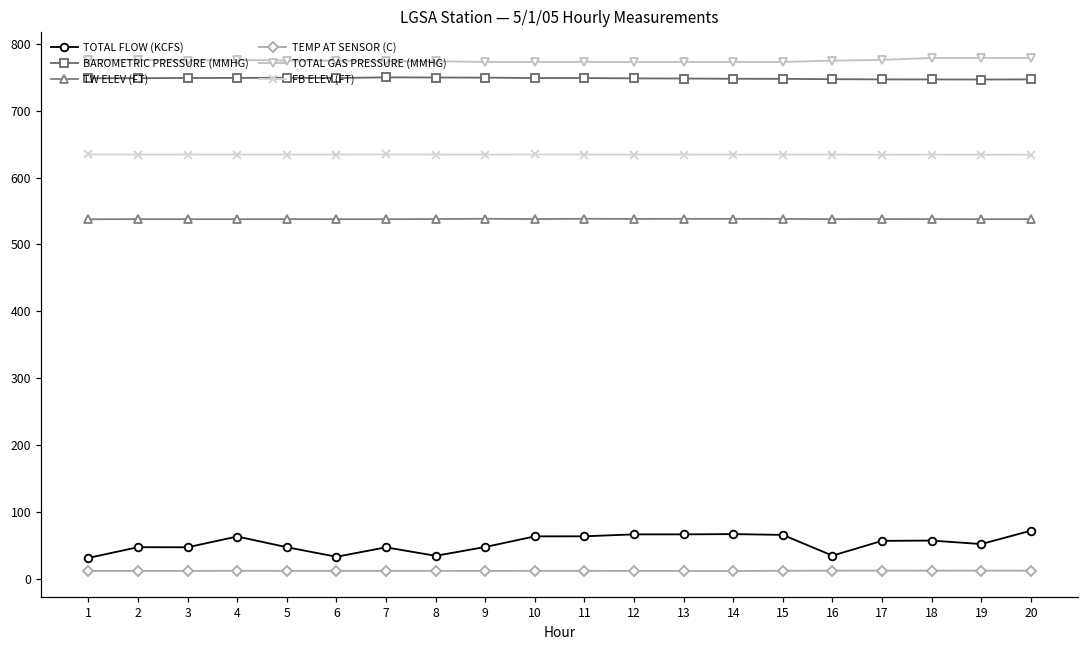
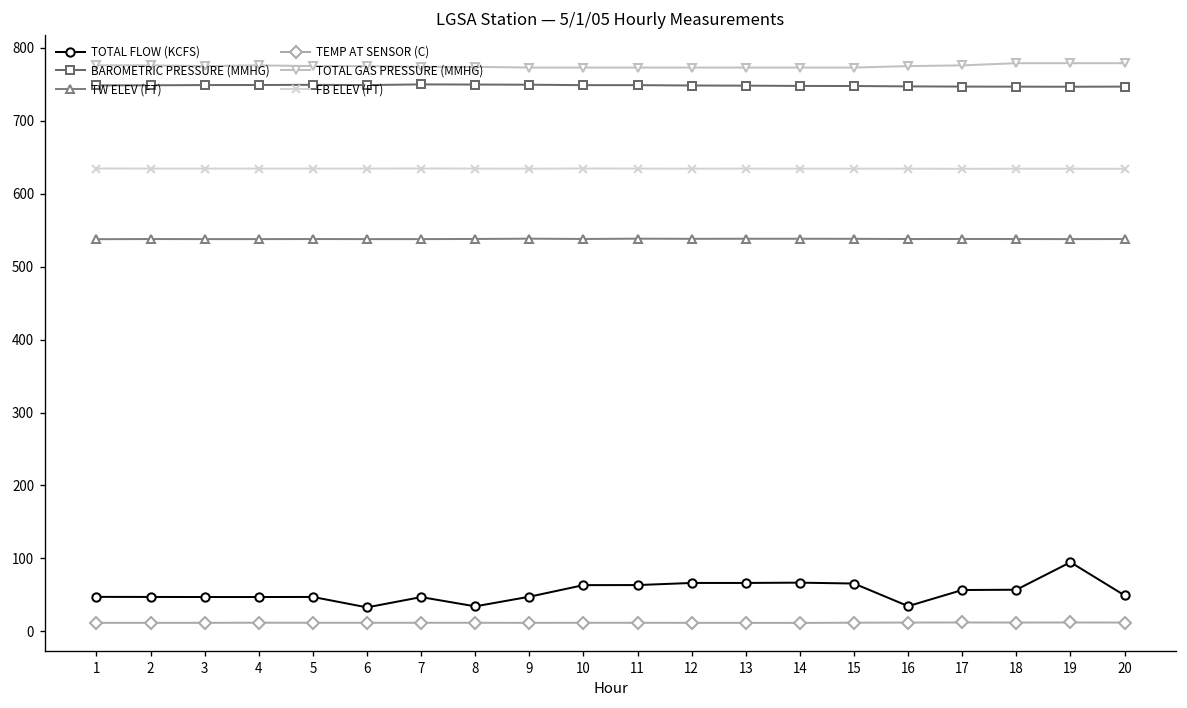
  {
    "TOTAL FLOW (KCFS)": {
-     "1": 30,
+     "1": 50,
      "2": 50,
      "3": 50,
-     "4": 60,
+     "4": 50,
      "5": 50,
      "6": 30,
      "7": 50,
      "8": 30,
      "9": 50,
      "10": 60,
      "11": 60,
      "12": 70,
      "13": 70,
      "14": 70,
      "15": 70,
      "16": 30,
      "17": 60,
      "18": 60,
-     "19": 50,
-     "20": 70
+     "19": 90,
+     "20": 50
    }
  }
